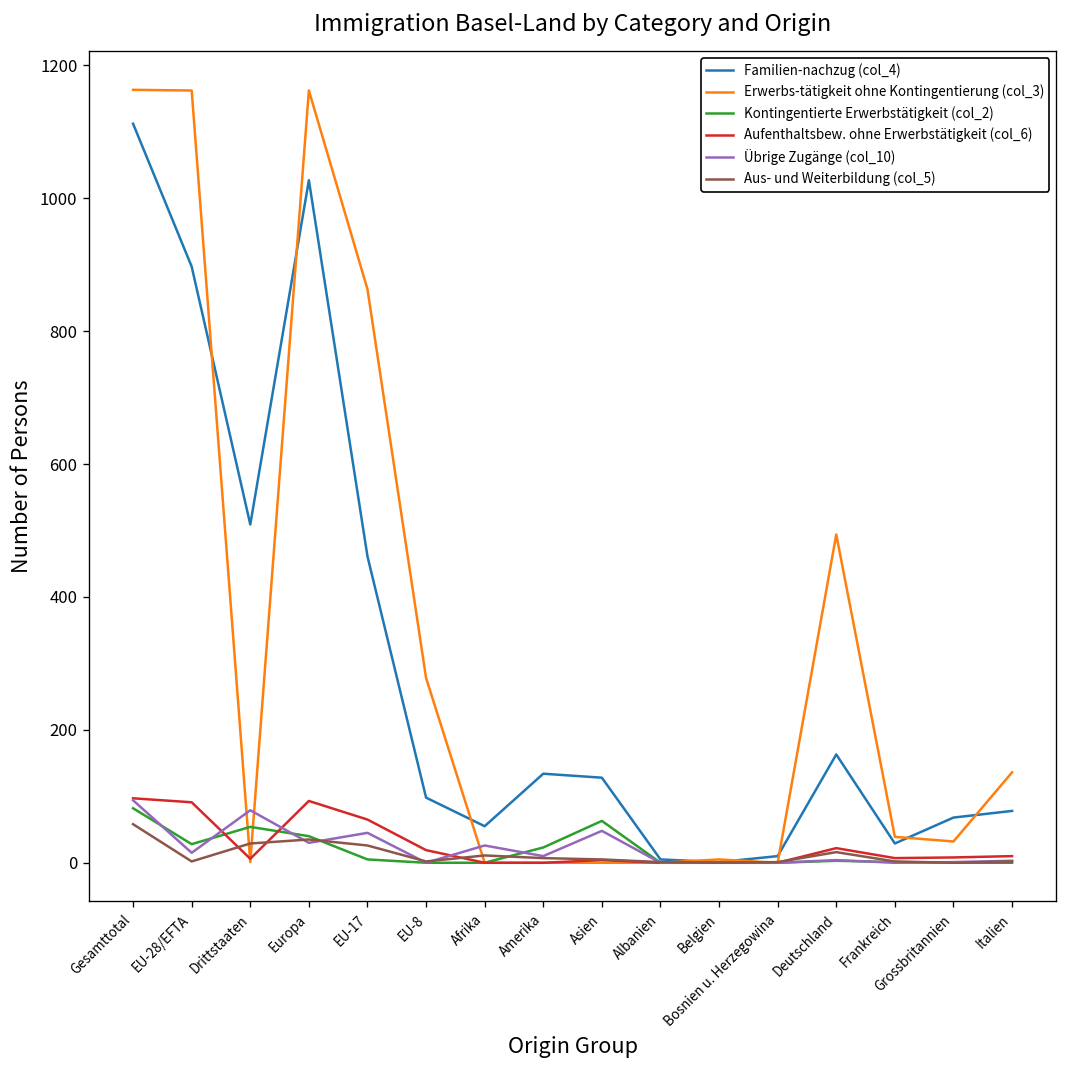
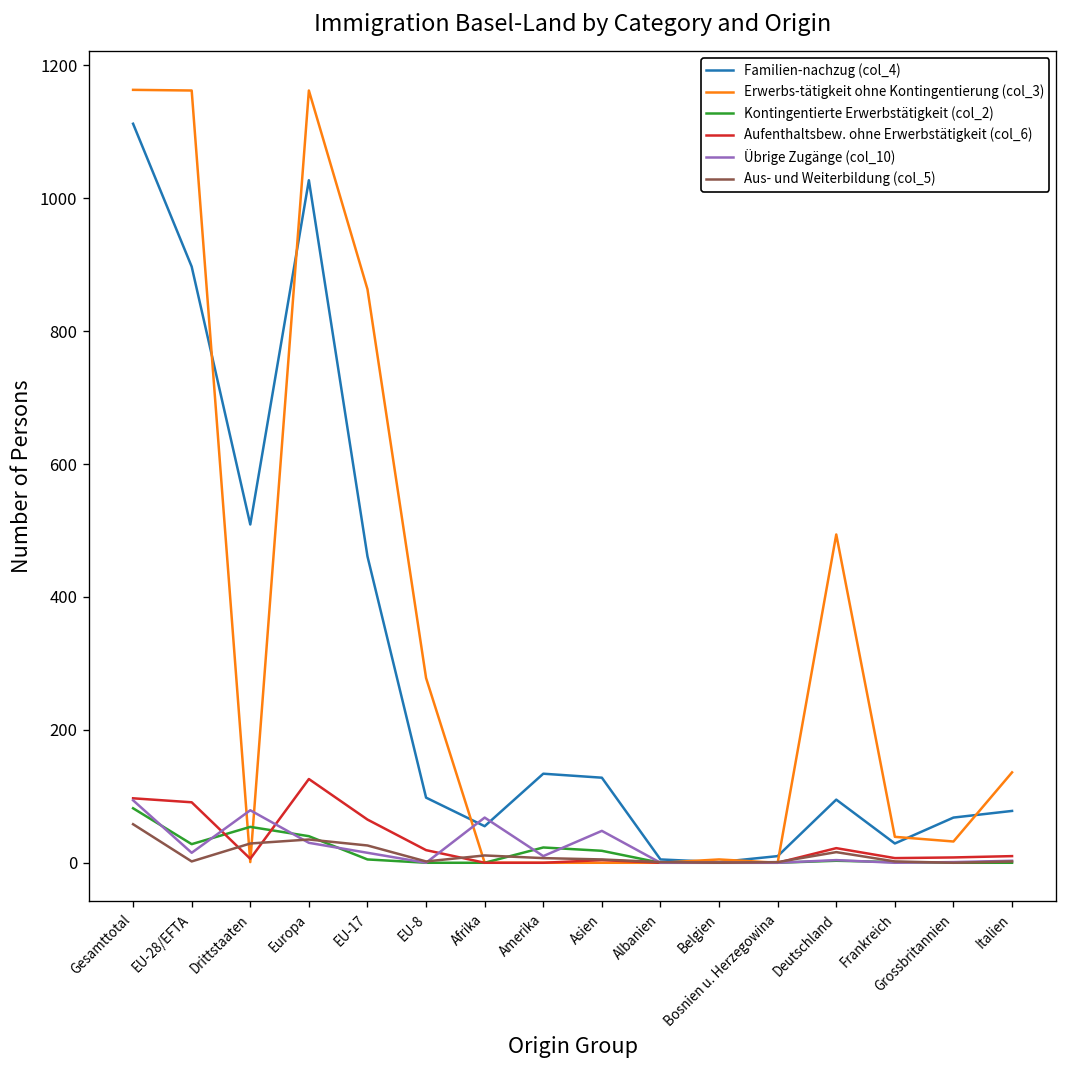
  {
    "Familien-nachzug (col_4)": {
      "Gesamttotal": 1110,
      "EU-28/EFTA": 900,
      "Drittstaaten": 510,
      "Europa": 1030,
      "EU-17": 460,
      "EU-8": 100,
      "Afrika": 60,
      "Amerika": 130,
      "Asien": 130,
      "Bosnien u. Herzegowina": 10,
-     "Deutschland": 160,
+     "Deutschland": 100,
      "Frankreich": 30,
      "Grossbritannien": 70,
      "Italien": 80
    },
    "Erwerbs-tätigkeit ohne Kontingentierung (col_3)": {
      "Gesamttotal": 1160,
      "EU-28/EFTA": 1160,
      "Drittstaaten": 0,
      "Europa": 1160,
      "EU-17": 860,
      "EU-8": 280,
      "Deutschland": 490,
      "Frankreich": 40,
      "Grossbritannien": 30,
      "Italien": 140
    },
    "Kontingentierte Erwerbstätigkeit (col_2)": {
      "Gesamttotal": 80,
      "EU-28/EFTA": 30,
      "Drittstaaten": 50,
      "Europa": 40,
      "EU-17": 10,
      "Amerika": 20,
-     "Asien": 60
+     "Asien": 20
    },
    "Aufenthaltsbew. ohne Erwerbstätigkeit (col_6)": {
      "EU-28/EFTA": 90,
      "Drittstaaten": 10,
-     "Europa": 90,
+     "Europa": 130,
      "EU-17": 70,
      "EU-8": 20,
      "Deutschland": 20,
      "Frankreich": 10,
      "Grossbritannien": 10,
      "Italien": 10
    },
    "Übrige Zugänge (col_10)": {
      "EU-28/EFTA": 20,
      "Drittstaaten": 80,
      "Europa": 30,
-     "EU-17": 50,
-     "Afrika": 30,
+     "EU-17": 20,
+     "Afrika": 70,
      "Asien": 50
    },
    "Aus- und Weiterbildung (col_5)": {
      "Gesamttotal": 60,
      "EU-28/EFTA": 0,
      "Drittstaaten": 30,
      "Europa": 40,
      "EU-17": 30,
      "Afrika": 10,
      "Deutschland": 20
    }
  }
